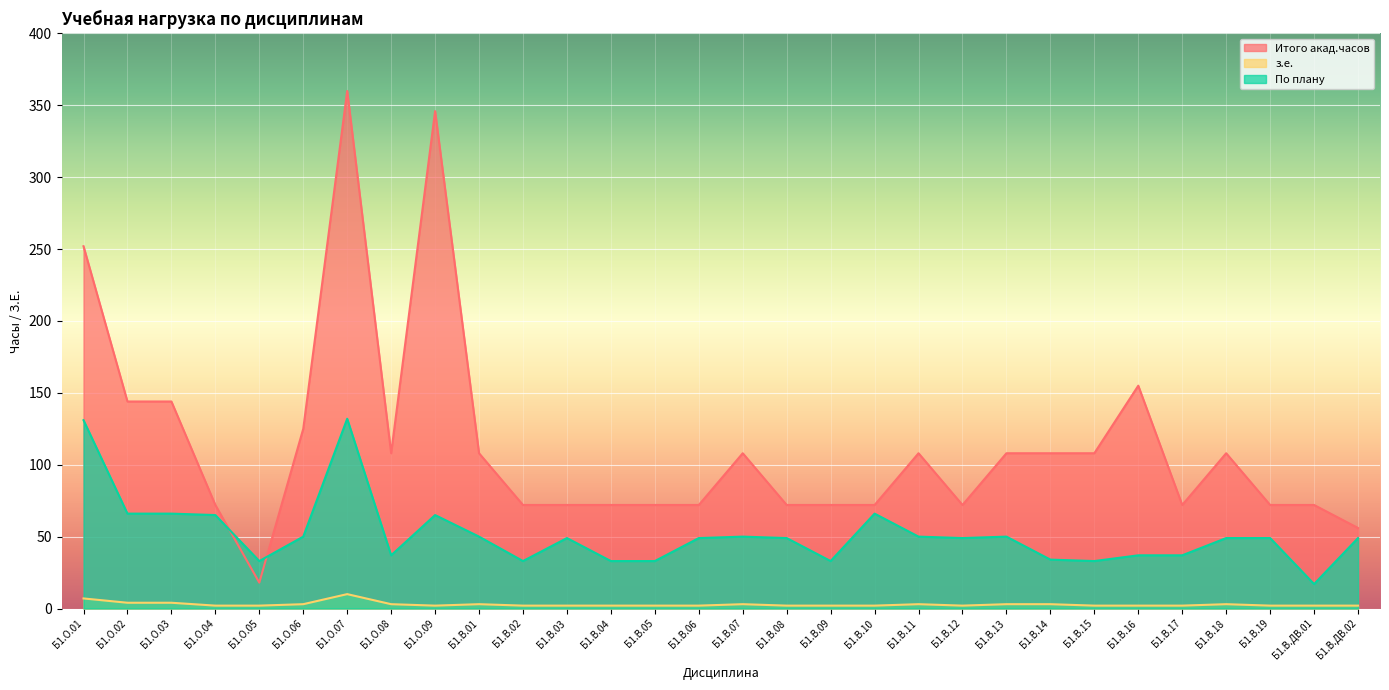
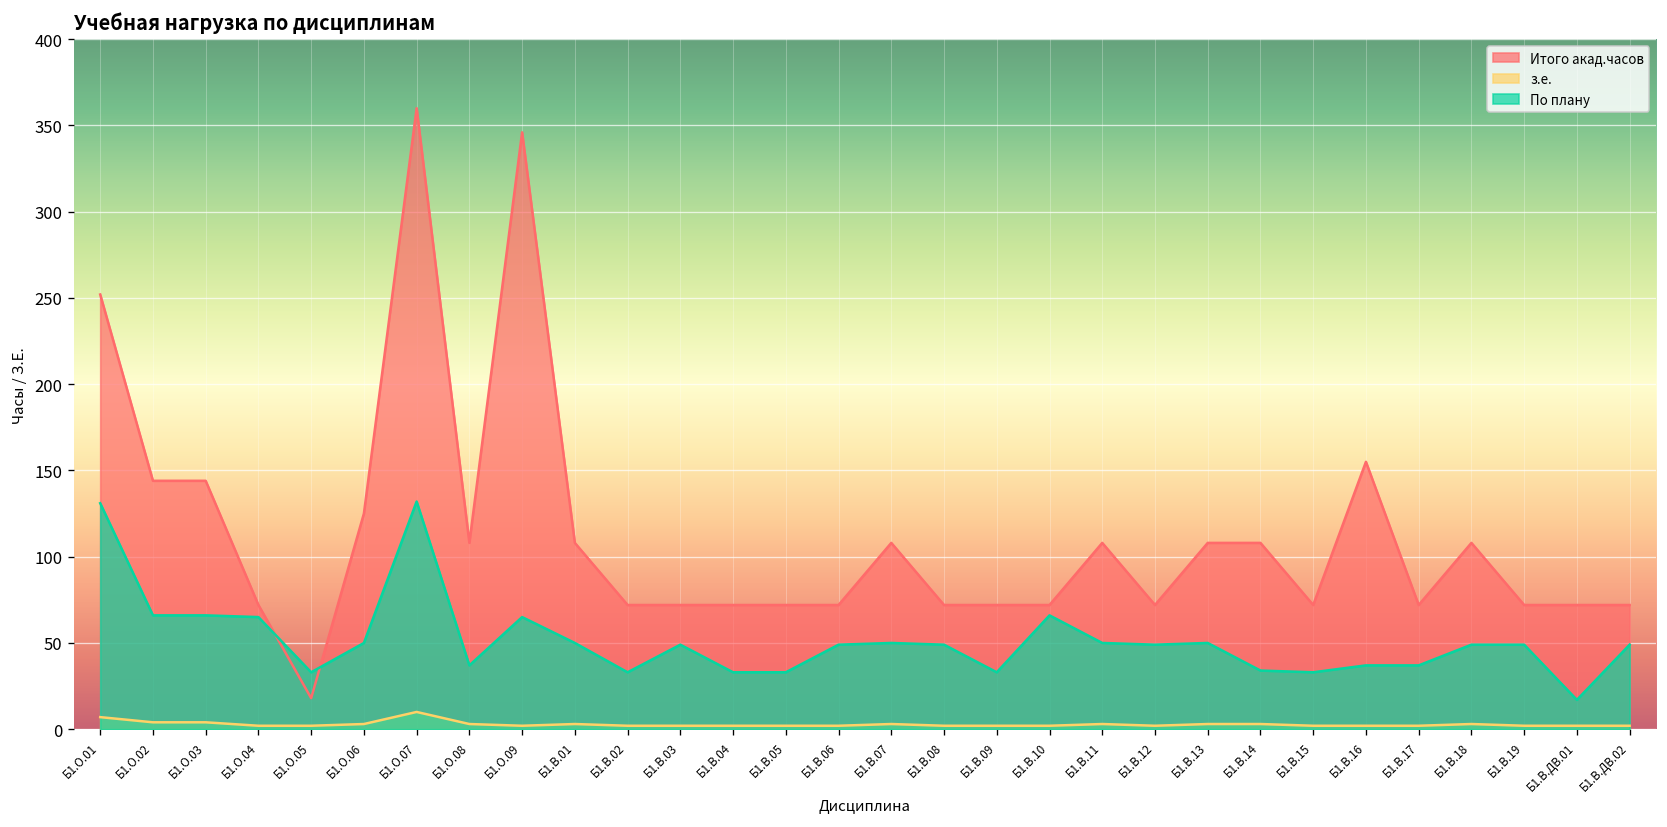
  {
    "Итого акад.часов": {
      "Б1.О.01": 252,
      "Б1.О.02": 144,
      "Б1.О.03": 144,
      "Б1.О.04": 72,
      "Б1.О.05": 18,
      "Б1.О.06": 125,
      "Б1.О.07": 360,
      "Б1.О.08": 108,
      "Б1.О.09": 346,
      "Б1.В.01": 108,
      "Б1.В.02": 72,
      "Б1.В.03": 72,
      "Б1.В.04": 72,
      "Б1.В.05": 72,
      "Б1.В.06": 72,
      "Б1.В.07": 108,
      "Б1.В.08": 72,
      "Б1.В.09": 72,
      "Б1.В.10": 72,
      "Б1.В.11": 108,
      "Б1.В.12": 72,
      "Б1.В.13": 108,
      "Б1.В.14": 108,
-     "Б1.В.15": 108,
+     "Б1.В.15": 72,
      "Б1.В.16": 155,
      "Б1.В.17": 72,
      "Б1.В.18": 108,
      "Б1.В.19": 72,
      "Б1.В.ДВ.01": 72,
-     "Б1.В.ДВ.02": 56
+     "Б1.В.ДВ.02": 72
    },
    "з.е.": {
      "Б1.О.01": 7,
      "Б1.О.02": 4,
      "Б1.О.03": 4,
      "Б1.О.04": 2,
      "Б1.О.05": 2,
      "Б1.О.06": 3,
      "Б1.О.07": 10,
      "Б1.О.08": 3,
      "Б1.О.09": 2,
      "Б1.В.01": 3,
      "Б1.В.02": 2,
      "Б1.В.03": 2,
      "Б1.В.04": 2,
      "Б1.В.05": 2,
      "Б1.В.06": 2,
      "Б1.В.07": 3,
      "Б1.В.08": 2,
      "Б1.В.09": 2,
      "Б1.В.10": 2,
      "Б1.В.11": 3,
      "Б1.В.12": 2,
      "Б1.В.13": 3,
      "Б1.В.14": 3,
      "Б1.В.15": 2,
      "Б1.В.16": 2,
      "Б1.В.17": 2,
      "Б1.В.18": 3,
      "Б1.В.19": 2,
      "Б1.В.ДВ.01": 2,
      "Б1.В.ДВ.02": 2
    },
    "По плану": {
      "Б1.О.01": 131,
      "Б1.О.02": 66,
      "Б1.О.03": 66,
      "Б1.О.04": 65,
      "Б1.О.05": 33,
      "Б1.О.06": 50,
      "Б1.О.07": 132,
      "Б1.О.08": 37,
      "Б1.О.09": 65,
      "Б1.В.01": 50,
      "Б1.В.02": 33,
      "Б1.В.03": 49,
      "Б1.В.04": 33,
      "Б1.В.05": 33,
      "Б1.В.06": 49,
      "Б1.В.07": 50,
      "Б1.В.08": 49,
      "Б1.В.09": 33,
      "Б1.В.10": 66,
      "Б1.В.11": 50,
      "Б1.В.12": 49,
      "Б1.В.13": 50,
      "Б1.В.14": 34,
      "Б1.В.15": 33,
      "Б1.В.16": 37,
      "Б1.В.17": 37,
      "Б1.В.18": 49,
      "Б1.В.19": 49,
      "Б1.В.ДВ.01": 17,
      "Б1.В.ДВ.02": 49
    }
  }
